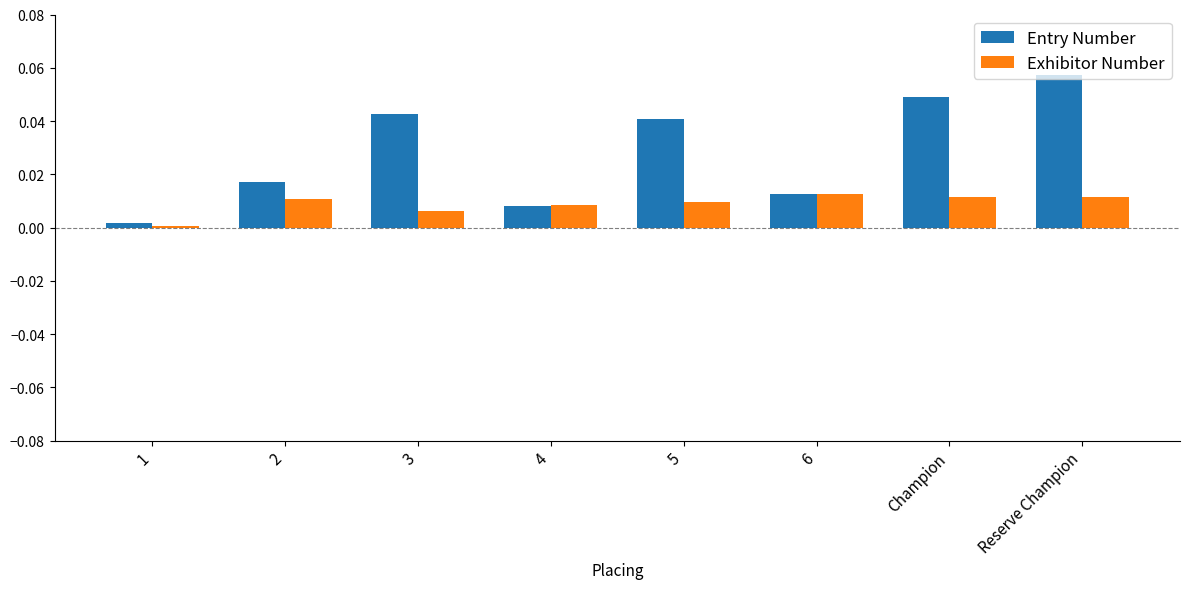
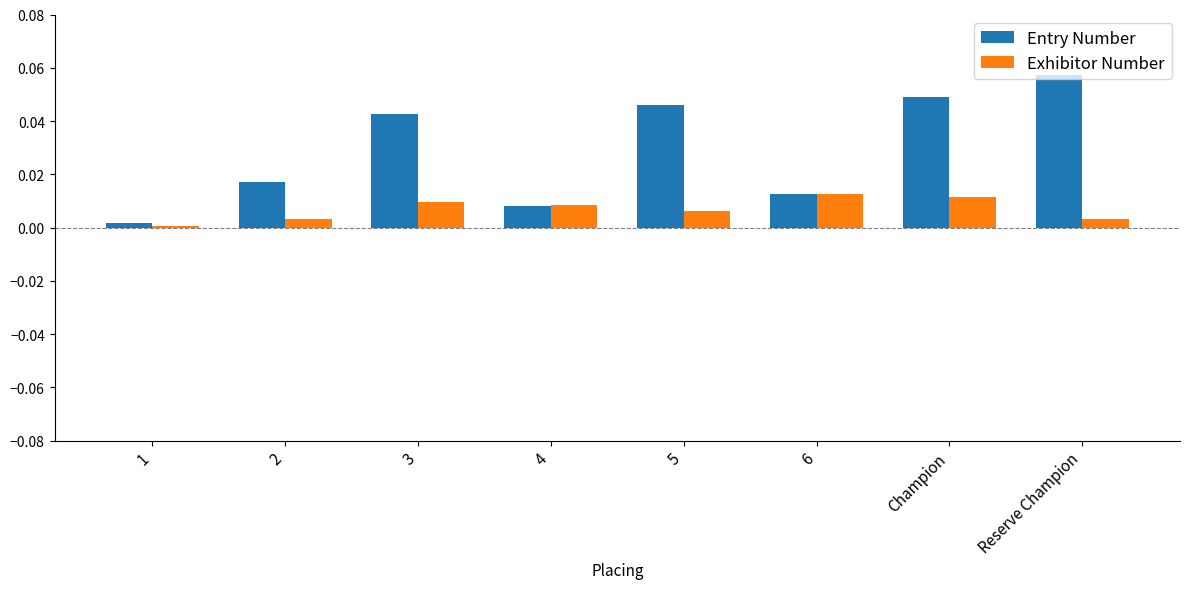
  {
    "Entry Number": {
      "1": 0.002,
      "2": 0.017,
      "3": 0.043,
      "4": 0.008,
-     "5": 0.041,
+     "5": 0.046,
      "6": 0.013,
      "Champion": 0.049
    },
    "Exhibitor Number": {
-     "2": 0.011,
-     "3": 0.006,
+     "2": 0.003,
+     "3": 0.010,
      "4": 0.009,
-     "5": 0.010,
+     "5": 0.006,
      "6": 0.013,
      "Champion": 0.012,
-     "Reserve Champion": 0.012
+     "Reserve Champion": 0.003
    }
  }
